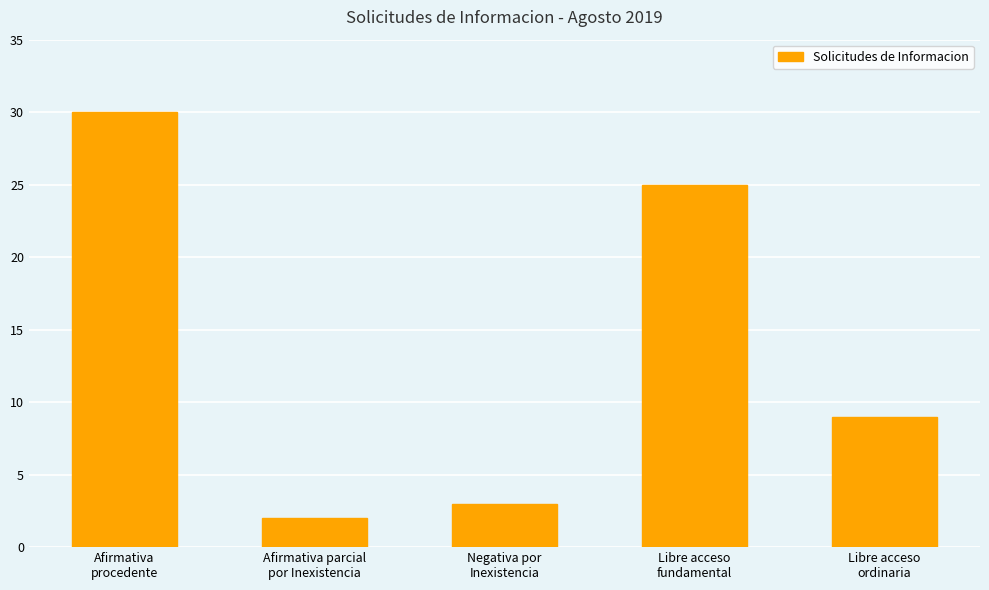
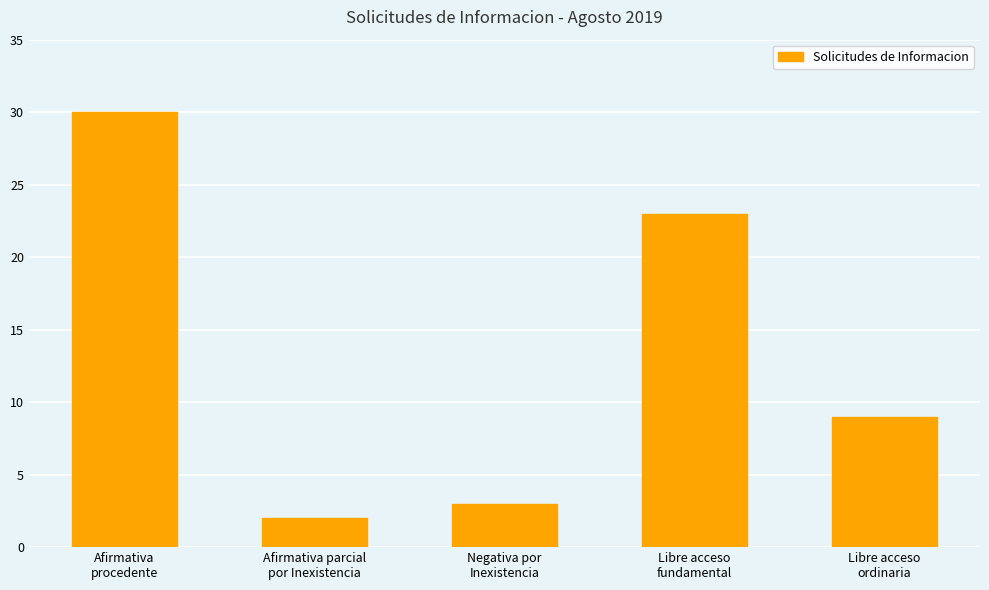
  {
    "Afirmativa procedente": 30,
    "Afirmativa parcial por Inexistencia": 2,
    "Negativa por Inexistencia": 3,
-   "Libre acceso fundamental": 25,
+   "Libre acceso fundamental": 23,
    "Libre acceso ordinaria": 9
  }
